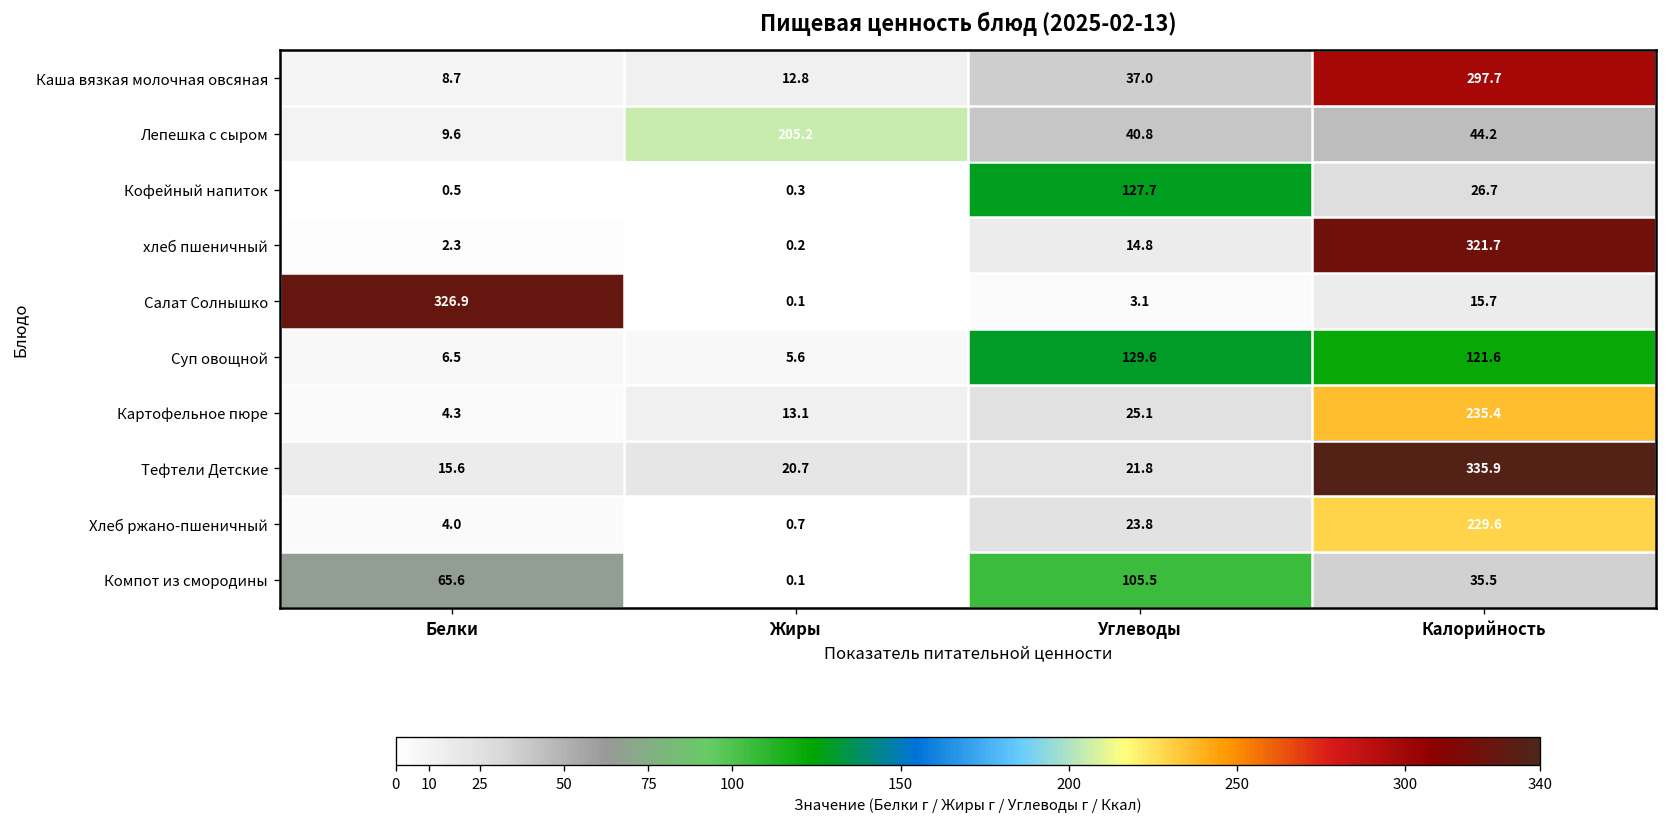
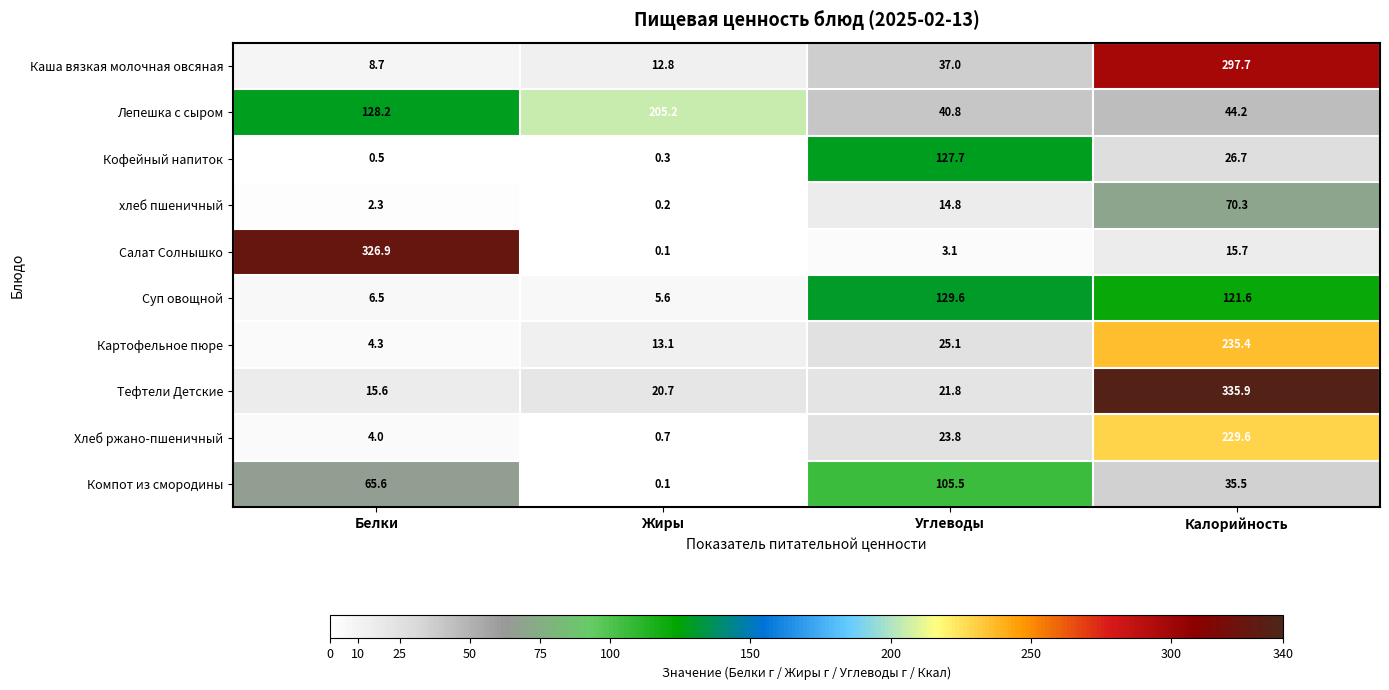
  {
    "Каша вязкая молочная овсяная": {
      "Белки": 8.7,
      "Жиры": 12.8,
      "Углеводы": 37.0,
      "Калорийность": 297.7
    },
    "Лепешка с сыром": {
-     "Белки": 9.6,
+     "Белки": 128.2,
      "Жиры": 205.2,
      "Углеводы": 40.8,
      "Калорийность": 44.2
    },
    "Кофейный напиток": {
      "Белки": 0.5,
      "Жиры": 0.3,
      "Углеводы": 127.7,
      "Калорийность": 26.7
    },
    "хлеб пшеничный": {
      "Белки": 2.3,
      "Жиры": 0.2,
      "Углеводы": 14.8,
-     "Калорийность": 321.7
+     "Калорийность": 70.3
    },
    "Салат Солнышко": {
      "Белки": 326.9,
      "Жиры": 0.1,
      "Углеводы": 3.1,
      "Калорийность": 15.7
    },
    "Суп овощной": {
      "Белки": 6.5,
      "Жиры": 5.6,
      "Углеводы": 129.6,
      "Калорийность": 121.6
    },
    "Картофельное пюре": {
      "Белки": 4.3,
      "Жиры": 13.1,
      "Углеводы": 25.1,
      "Калорийность": 235.4
    },
    "Тефтели Детские": {
      "Белки": 15.6,
      "Жиры": 20.7,
      "Углеводы": 21.8,
      "Калорийность": 335.9
    },
    "Хлеб ржано-пшеничный": {
      "Белки": 4.0,
      "Жиры": 0.7,
      "Углеводы": 23.8,
      "Калорийность": 229.6
    },
    "Компот из смородины": {
      "Белки": 65.6,
      "Жиры": 0.1,
      "Углеводы": 105.5,
      "Калорийность": 35.5
    }
  }
